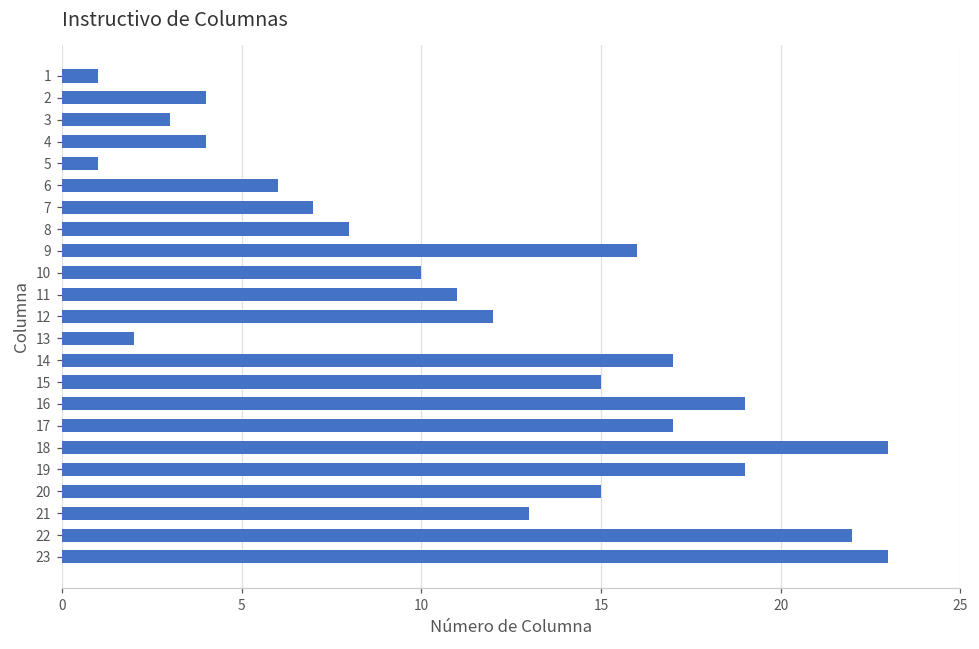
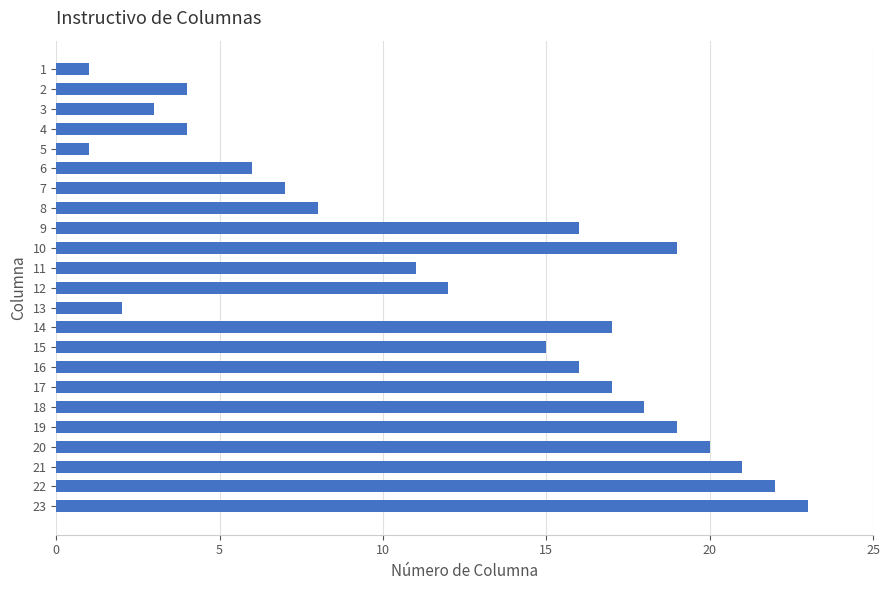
  {
    "1": 1,
    "2": 4,
    "3": 3,
    "4": 4,
    "5": 1,
    "6": 6,
    "7": 7,
    "8": 8,
    "9": 16,
-   "10": 10,
+   "10": 19,
    "11": 11,
    "12": 12,
    "13": 2,
    "14": 17,
    "15": 15,
-   "16": 19,
+   "16": 16,
    "17": 17,
-   "18": 23,
+   "18": 18,
    "19": 19,
-   "20": 15,
-   "21": 13,
+   "20": 20,
+   "21": 21,
    "22": 22,
    "23": 23
  }
